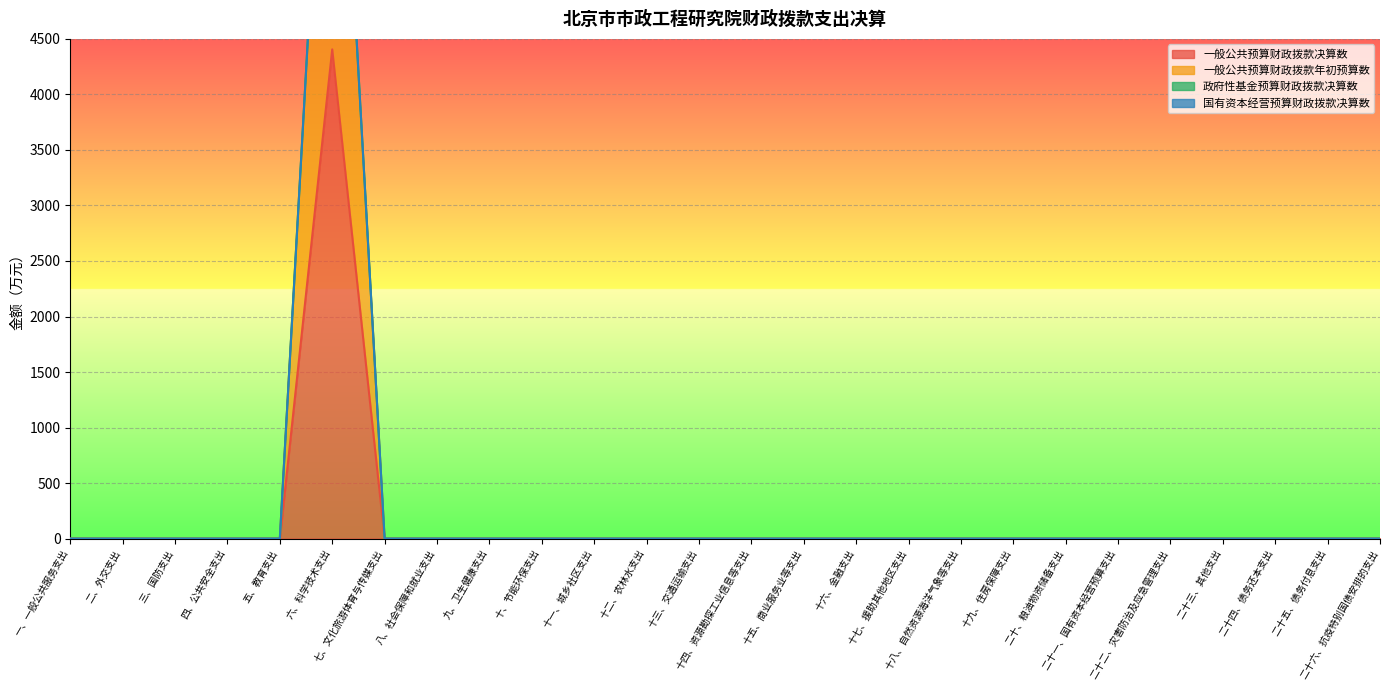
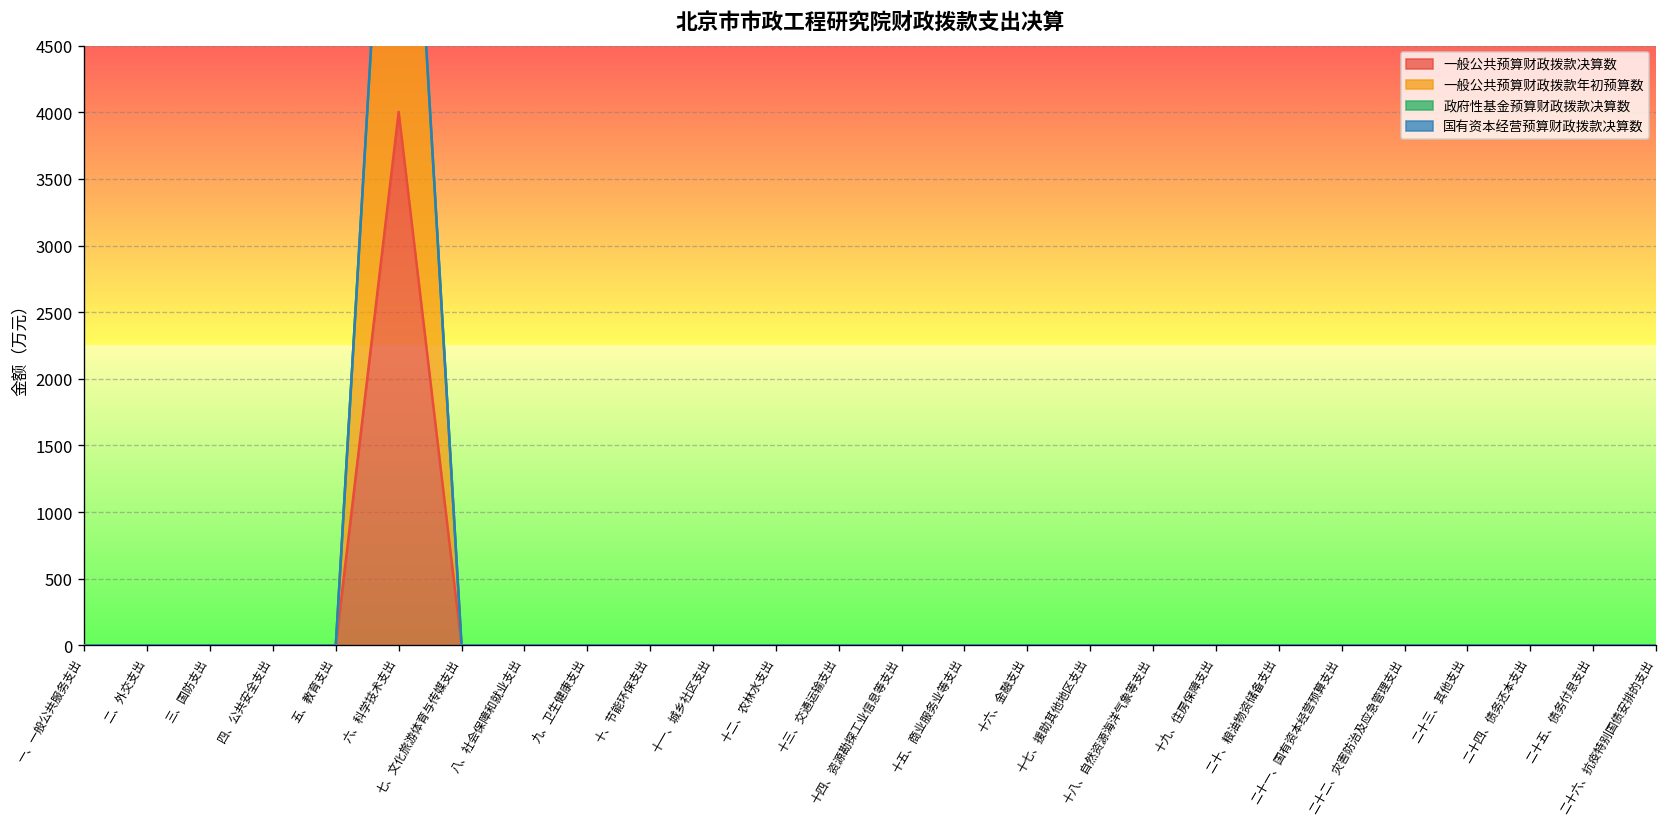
  {
    "一般公共预算财政拨款决算数": {
-     "六、科学技术支出": 4410
+     "六、科学技术支出": 4000
    }
  }
